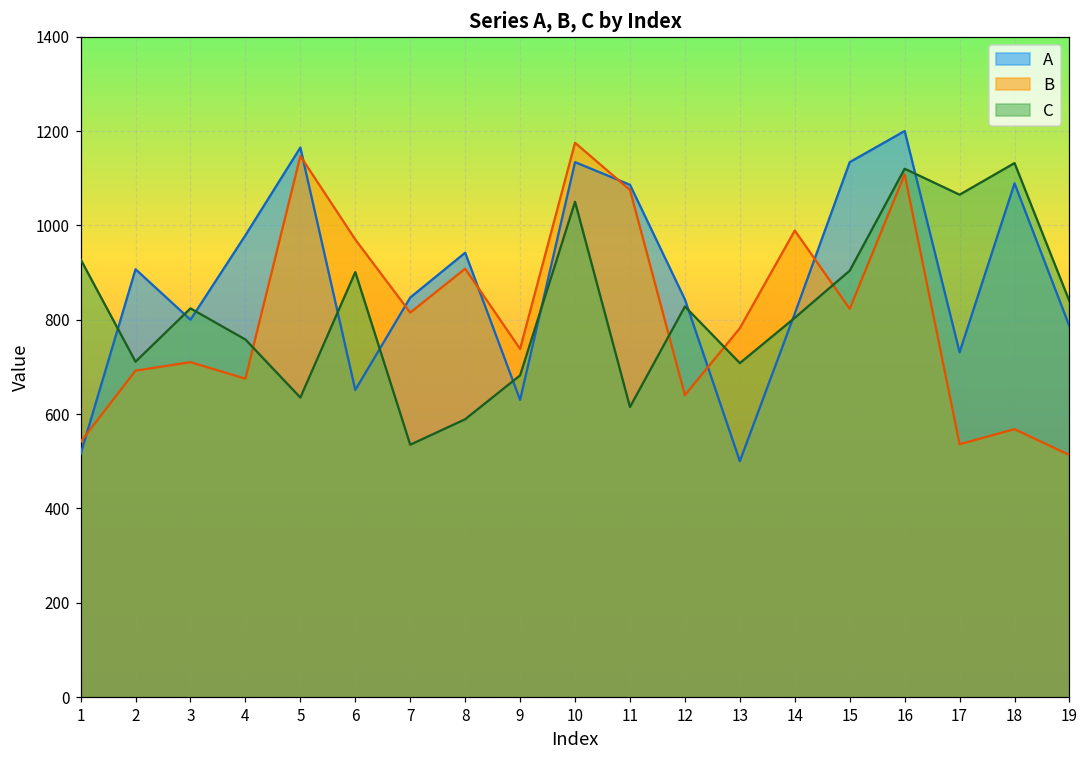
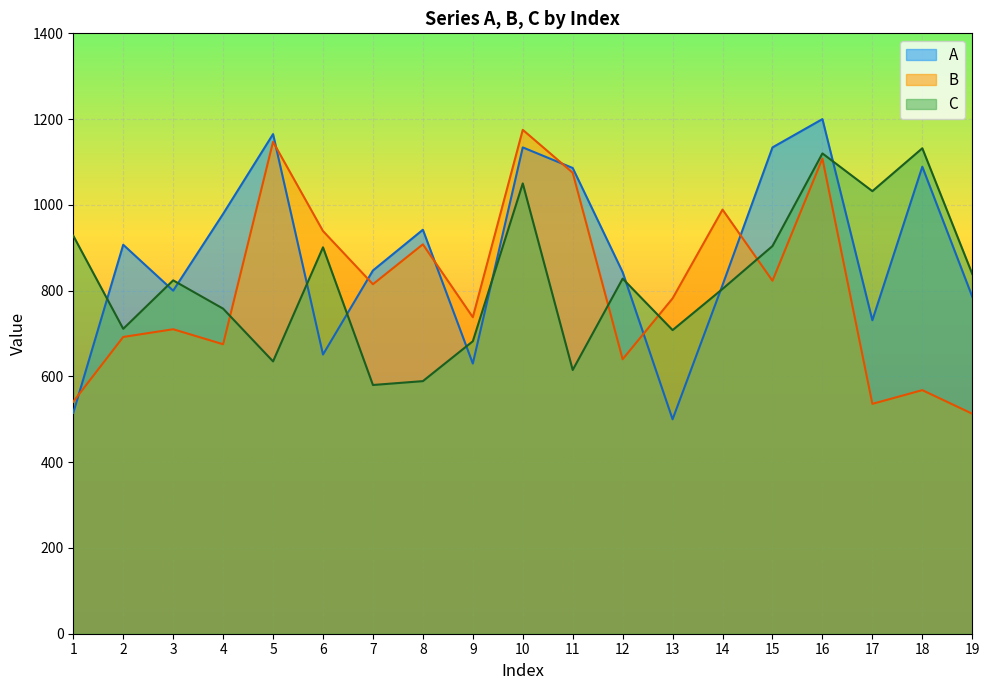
  {
    "A": {
      "1": 520,
      "2": 910,
      "3": 800,
      "4": 980,
      "5": 1170,
      "6": 650,
      "7": 850,
      "8": 940,
      "9": 630,
      "10": 1130,
      "11": 1090,
      "12": 840,
      "13": 500,
      "14": 810,
      "15": 1130,
      "16": 1200,
      "17": 730,
      "18": 1090,
      "19": 790
    },
    "B": {
      "1": 540,
      "2": 690,
      "3": 710,
      "4": 680,
      "5": 1150,
-     "6": 970,
+     "6": 940,
      "7": 820,
      "8": 910,
      "9": 740,
      "10": 1180,
      "11": 1080,
      "12": 640,
      "13": 780,
      "14": 990,
      "15": 820,
      "16": 1110,
      "17": 540,
      "18": 570,
      "19": 510
    },
    "C": {
      "1": 930,
      "2": 710,
      "3": 820,
      "4": 760,
      "5": 640,
      "6": 900,
-     "7": 540,
+     "7": 580,
      "8": 590,
      "9": 680,
      "10": 1050,
      "11": 620,
      "12": 830,
      "13": 710,
      "14": 800,
      "15": 900,
      "16": 1120,
-     "17": 1070,
+     "17": 1030,
      "18": 1130,
      "19": 840
    }
  }
